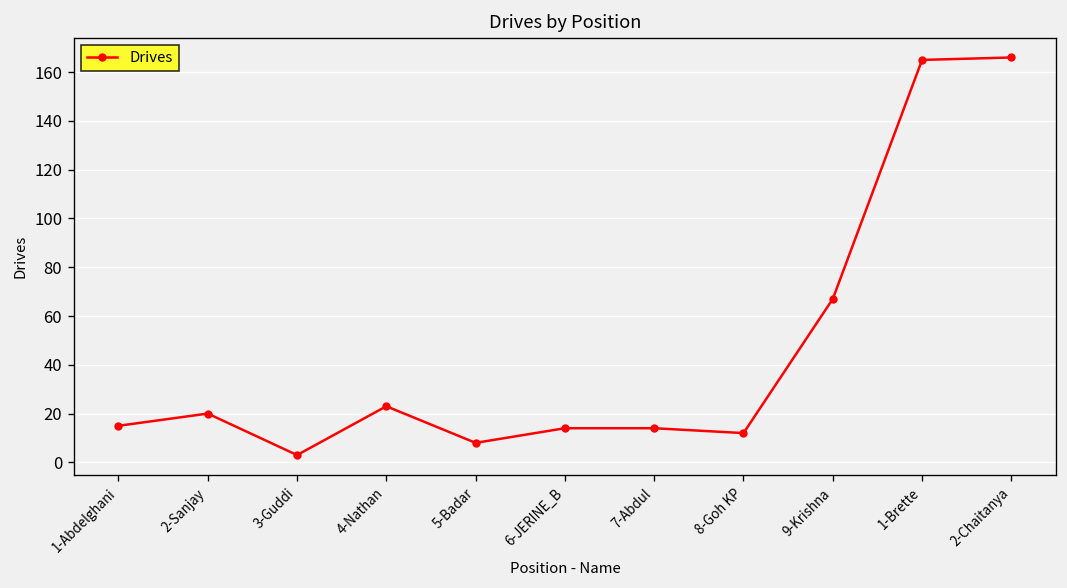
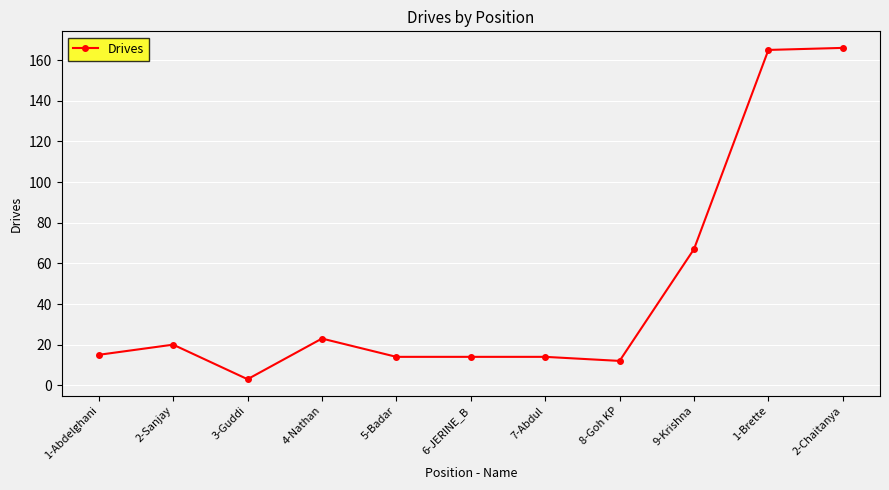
  {
    "1-Abdelghani": 15,
    "2-Sanjay": 20,
    "3-Guddi": 3,
    "4-Nathan": 23,
-   "5-Badar": 8,
+   "5-Badar": 14,
    "6-JERINE_B": 14,
    "7-Abdul": 14,
    "8-Goh KP": 12,
    "9-Krishna": 67,
    "1-Brette": 165,
    "2-Chaitanya": 166
  }
